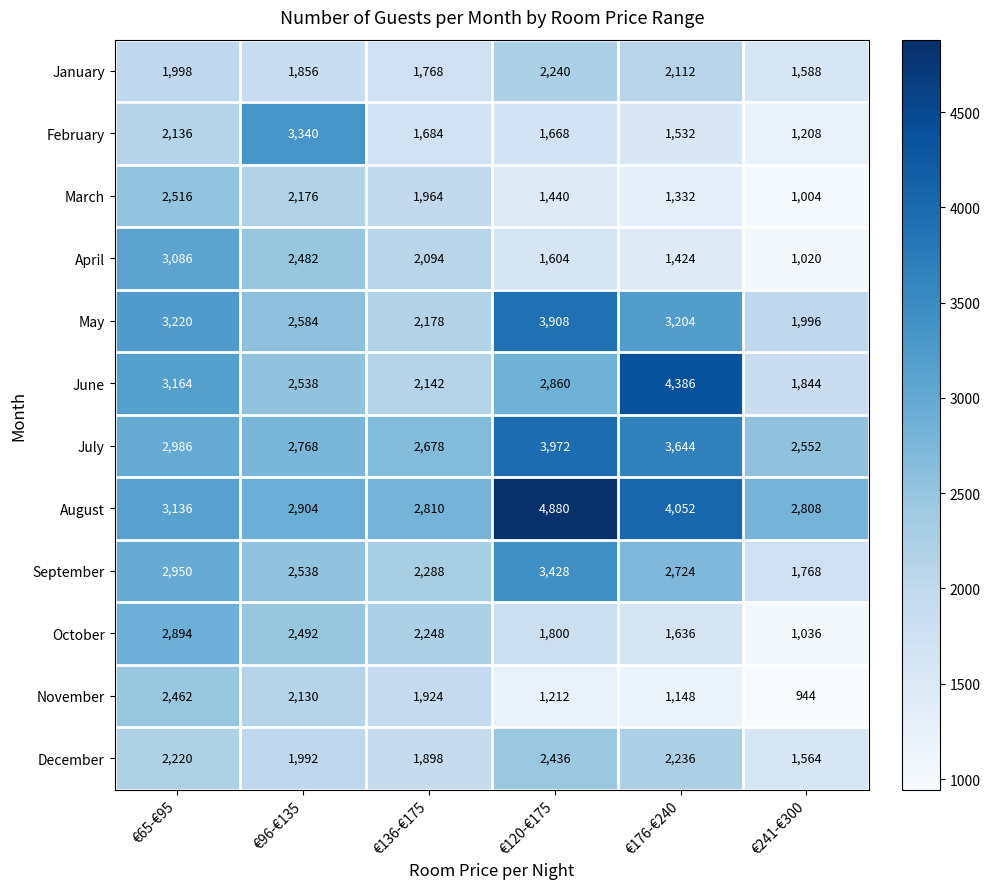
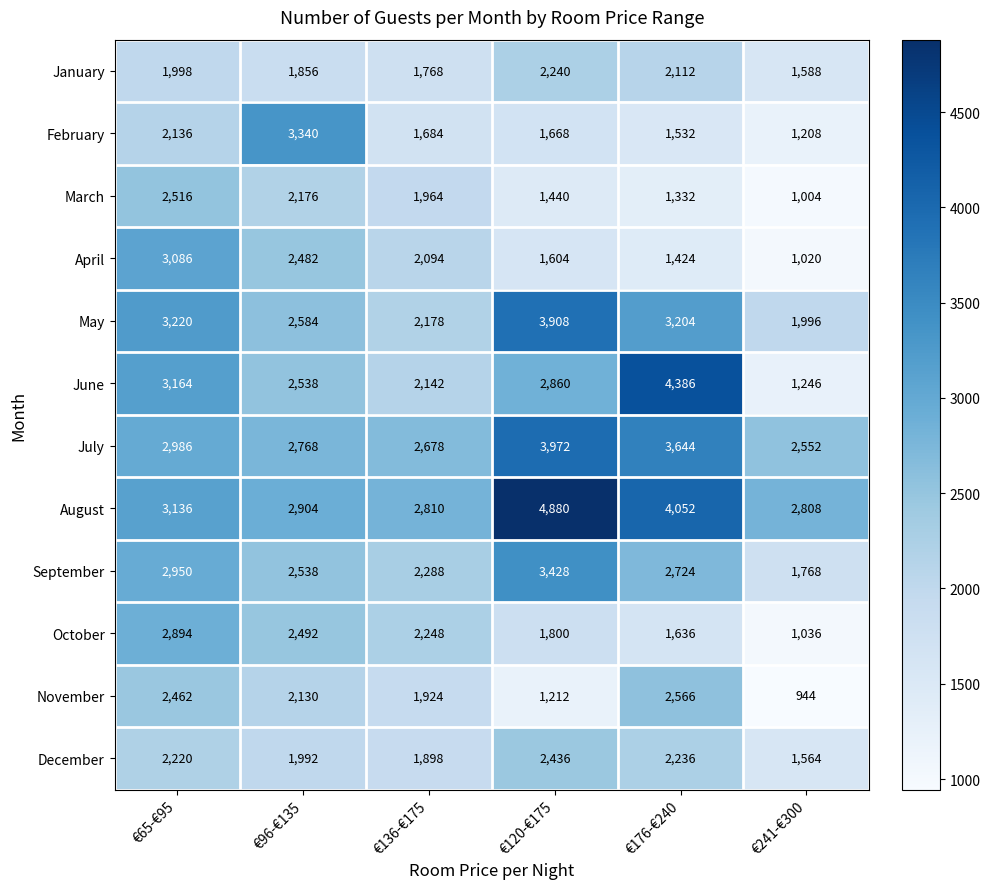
  {
    "January": {
      "€65-€95": "1,998",
      "€96-€135": "1,856",
      "€136-€175": "1,768",
      "€120-€175": "2,240",
      "€176-€240": "2,112",
      "€241-€300": "1,588"
    },
    "February": {
      "€65-€95": "2,136",
      "€96-€135": "3,340",
      "€136-€175": "1,684",
      "€120-€175": "1,668",
      "€176-€240": "1,532",
      "€241-€300": "1,208"
    },
    "March": {
      "€65-€95": "2,516",
      "€96-€135": "2,176",
      "€136-€175": "1,964",
      "€120-€175": "1,440",
      "€176-€240": "1,332",
      "€241-€300": "1,004"
    },
    "April": {
      "€65-€95": "3,086",
      "€96-€135": "2,482",
      "€136-€175": "2,094",
      "€120-€175": "1,604",
      "€176-€240": "1,424",
      "€241-€300": "1,020"
    },
    "May": {
      "€65-€95": "3,220",
      "€96-€135": "2,584",
      "€136-€175": "2,178",
      "€120-€175": "3,908",
      "€176-€240": "3,204",
      "€241-€300": "1,996"
    },
    "June": {
      "€65-€95": "3,164",
      "€96-€135": "2,538",
      "€136-€175": "2,142",
      "€120-€175": "2,860",
      "€176-€240": "4,386",
-     "€241-€300": "1,844"
+     "€241-€300": "1,246"
    },
    "July": {
      "€65-€95": "2,986",
      "€96-€135": "2,768",
      "€136-€175": "2,678",
      "€120-€175": "3,972",
      "€176-€240": "3,644",
      "€241-€300": "2,552"
    },
    "August": {
      "€65-€95": "3,136",
      "€96-€135": "2,904",
      "€136-€175": "2,810",
      "€120-€175": "4,880",
      "€176-€240": "4,052",
      "€241-€300": "2,808"
    },
    "September": {
      "€65-€95": "2,950",
      "€96-€135": "2,538",
      "€136-€175": "2,288",
      "€120-€175": "3,428",
      "€176-€240": "2,724",
      "€241-€300": "1,768"
    },
    "October": {
      "€65-€95": "2,894",
      "€96-€135": "2,492",
      "€136-€175": "2,248",
      "€120-€175": "1,800",
      "€176-€240": "1,636",
      "€241-€300": "1,036"
    },
    "November": {
      "€65-€95": "2,462",
      "€96-€135": "2,130",
      "€136-€175": "1,924",
      "€120-€175": "1,212",
-     "€176-€240": "1,148",
+     "€176-€240": "2,566",
      "€241-€300": "944"
    },
    "December": {
      "€65-€95": "2,220",
      "€96-€135": "1,992",
      "€136-€175": "1,898",
      "€120-€175": "2,436",
      "€176-€240": "2,236",
      "€241-€300": "1,564"
    }
  }
